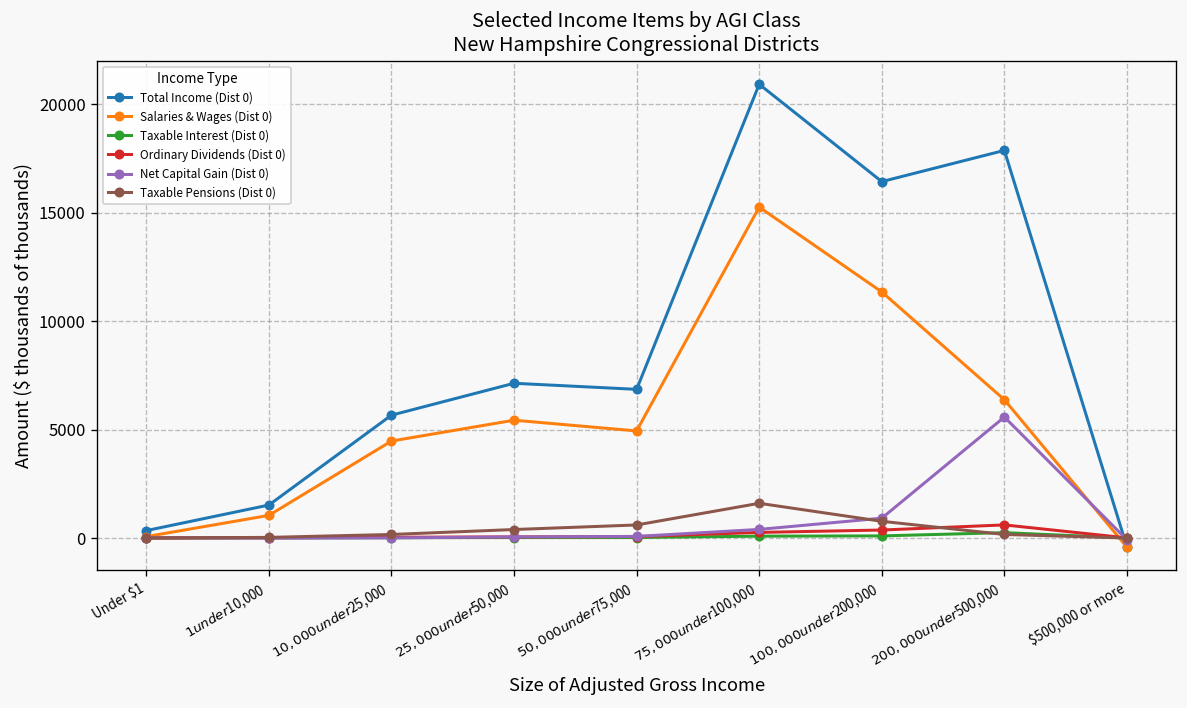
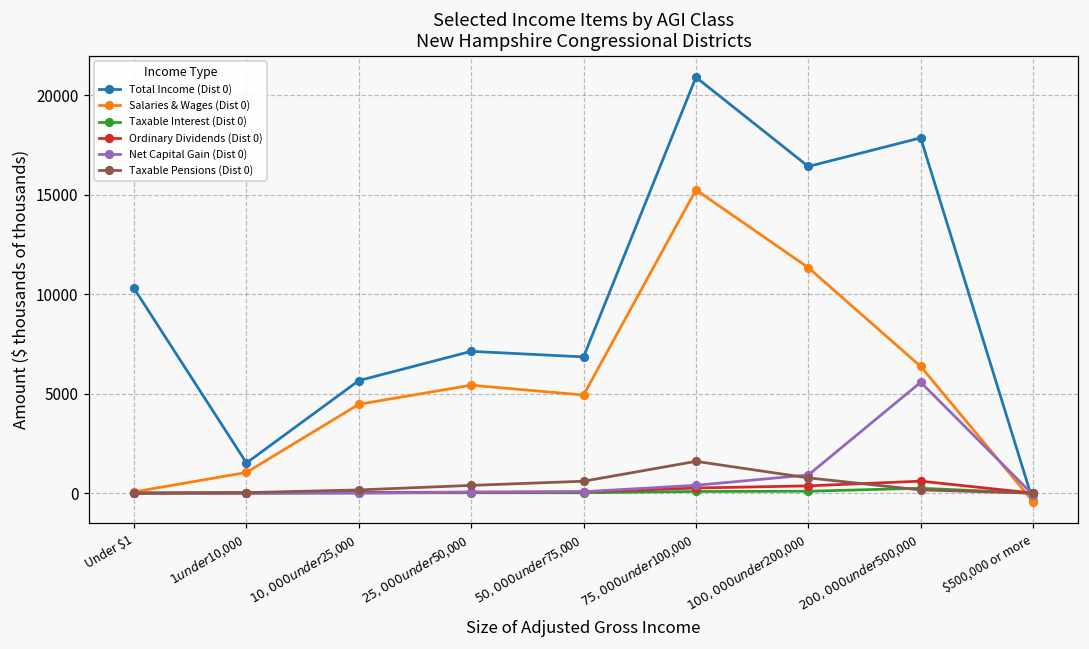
  {
    "Total Income (Dist 0)": {
-     "Under $1": 300
+     "Under $1": 10300
    }
  }
